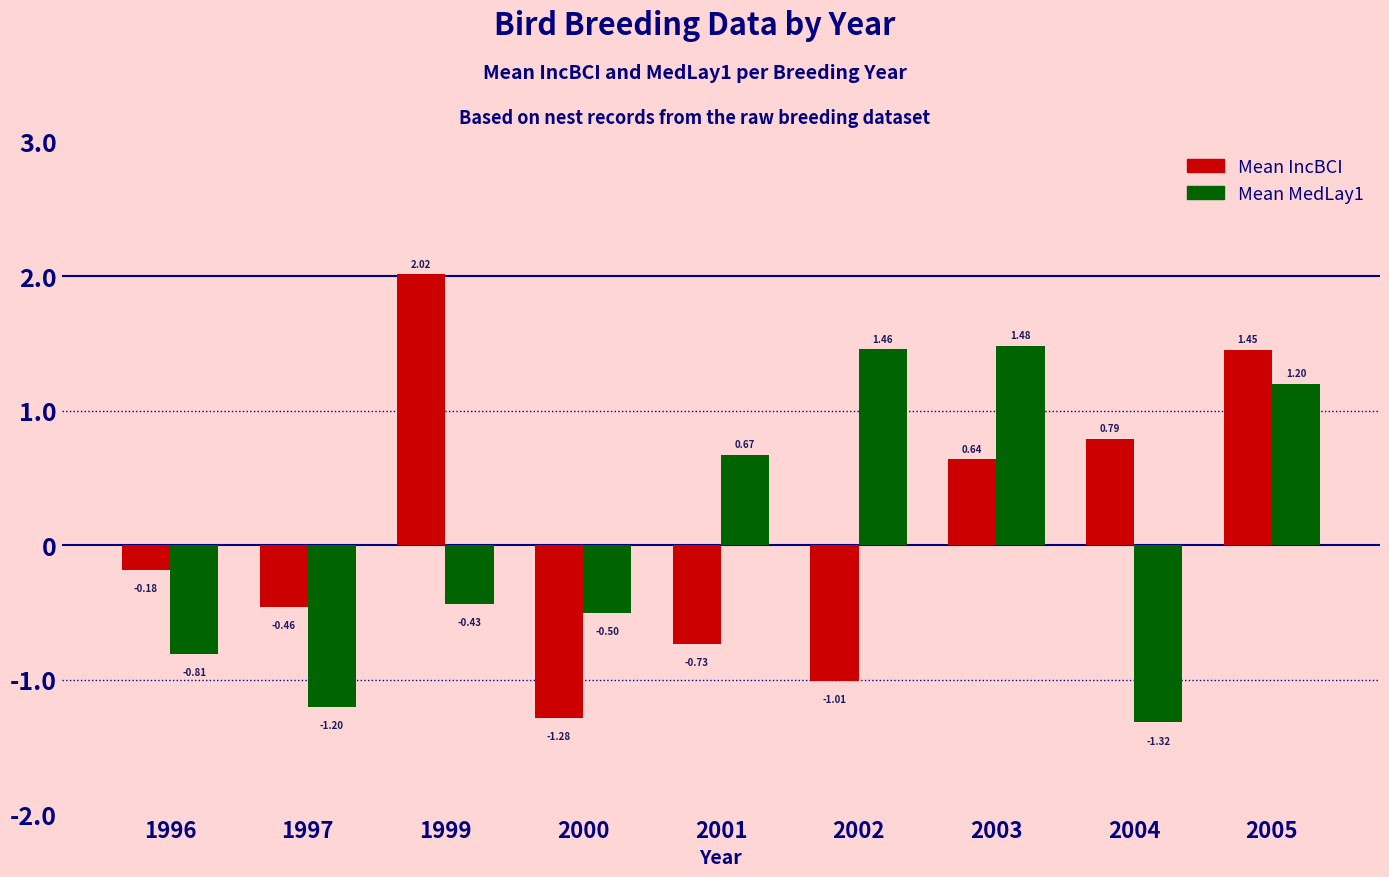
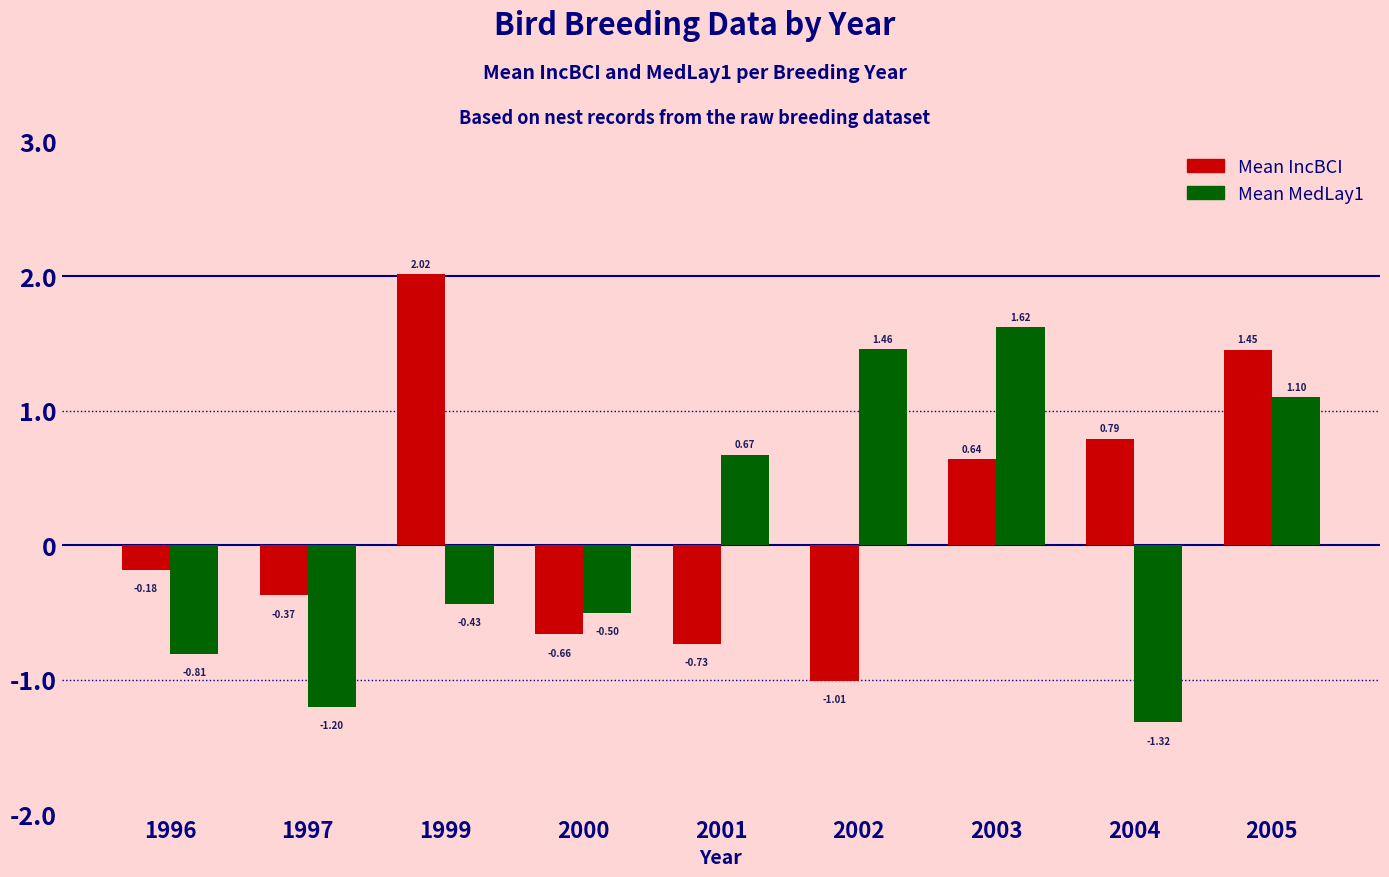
  {
    "Mean IncBCI": {
      "1996": -0.18,
-     "1997": -0.46,
+     "1997": -0.37,
      "1999": 2.02,
-     "2000": -1.28,
+     "2000": -0.66,
      "2001": -0.73,
      "2002": -1.01,
      "2003": 0.64,
      "2004": 0.79,
      "2005": 1.45
    },
    "Mean MedLay1": {
      "1996": -0.81,
      "1997": -1.20,
      "1999": -0.43,
      "2000": -0.50,
      "2001": 0.67,
      "2002": 1.46,
-     "2003": 1.48,
+     "2003": 1.62,
      "2004": -1.32,
-     "2005": 1.20
+     "2005": 1.10
    }
  }
